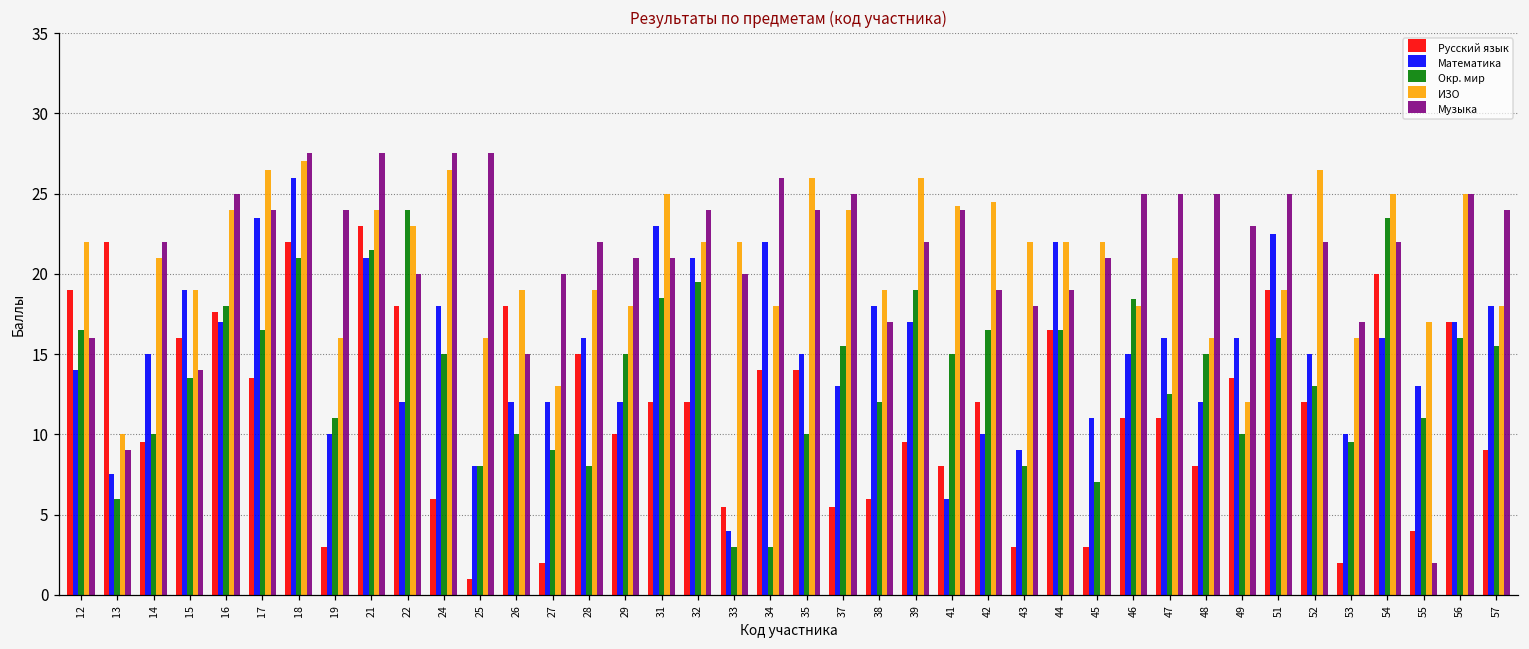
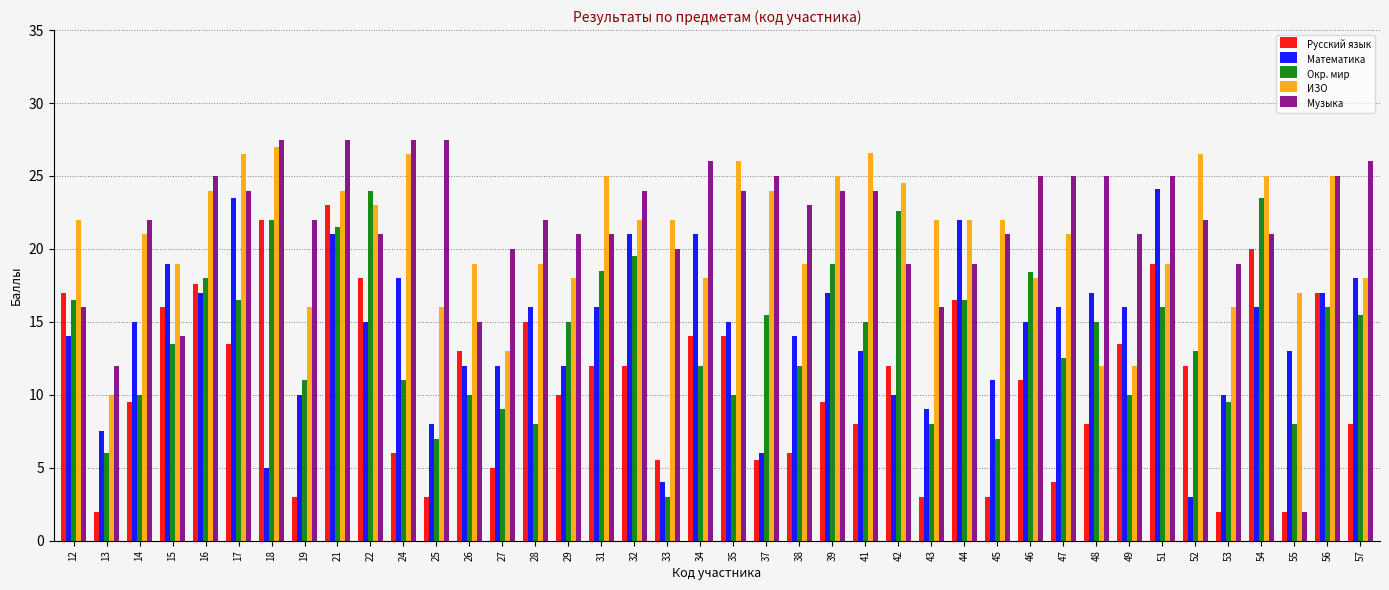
  {
    "Русский язык": {
-     "12": 19,
-     "13": 22,
+     "12": 17,
+     "13": 2,
      "14": 9.5,
      "15": 16,
      "16": 17.6,
      "17": 13.5,
      "18": 22,
      "19": 3,
      "21": 23,
      "22": 18,
      "24": 6,
-     "25": 1,
-     "26": 18,
-     "27": 2,
+     "25": 3,
+     "26": 13,
+     "27": 5,
      "28": 15,
      "29": 10,
      "31": 12,
      "32": 12,
      "33": 5.5,
      "34": 14,
      "35": 14,
      "37": 5.5,
      "38": 6,
      "39": 9.5,
      "41": 8,
      "42": 12,
      "43": 3,
      "44": 16.5,
      "45": 3,
      "46": 11,
-     "47": 11,
+     "47": 4,
      "48": 8,
      "49": 13.5,
      "51": 19,
      "52": 12,
      "53": 2,
      "54": 20,
-     "55": 4,
+     "55": 2,
      "56": 17,
-     "57": 9
+     "57": 8
    },
    "Математика": {
      "12": 14.0,
      "13": 7.5,
      "14": 15.0,
      "15": 19.0,
      "16": 17.0,
      "17": 23.5,
-     "18": 26,
+     "18": 5,
      "19": 10.0,
      "21": 21.0,
-     "22": 12,
+     "22": 15,
      "24": 18.0,
      "25": 8.0,
      "26": 12.0,
      "27": 12.0,
      "28": 16.0,
      "29": 12.0,
-     "31": 23,
+     "31": 16,
      "32": 21.0,
      "33": 4.0,
-     "34": 22,
+     "34": 21,
      "35": 15.0,
-     "37": 13,
-     "38": 18,
+     "37": 6,
+     "38": 14,
      "39": 17.0,
-     "41": 6,
+     "41": 13,
      "42": 10.0,
      "43": 9.0,
      "44": 22.0,
      "45": 11.0,
      "46": 15.0,
      "47": 16.0,
-     "48": 12,
+     "48": 17,
      "49": 16.0,
-     "51": 22.5,
-     "52": 15,
+     "51": 24.1,
+     "52": 3,
      "53": 10.0,
      "54": 16.0,
      "55": 13.0,
      "56": 17.0,
      "57": 18.0
    },
    "Окр. мир": {
      "12": 16.5,
      "13": 6.0,
      "14": 10.0,
      "15": 13.5,
      "16": 18.0,
      "17": 16.5,
-     "18": 21,
+     "18": 22,
      "19": 11.0,
      "21": 21.5,
      "22": 24.0,
-     "24": 15,
-     "25": 8,
+     "24": 11,
+     "25": 7,
      "26": 10.0,
      "27": 9.0,
      "28": 8.0,
      "29": 15.0,
      "31": 18.5,
      "32": 19.5,
      "33": 3.0,
-     "34": 3,
+     "34": 12,
      "35": 10.0,
      "37": 15.5,
      "38": 12.0,
      "39": 19.0,
      "41": 15.0,
-     "42": 16.5,
+     "42": 22.6,
      "43": 8.0,
      "44": 16.5,
      "45": 7.0,
      "46": 18.4,
      "47": 12.5,
      "48": 15.0,
      "49": 10.0,
      "51": 16.0,
      "52": 13.0,
      "53": 9.5,
      "54": 23.5,
-     "55": 11,
+     "55": 8,
      "56": 16.0,
      "57": 15.5
    },
    "ИЗО": {
      "12": 22.0,
      "13": 10.0,
      "14": 21.0,
      "15": 19.0,
      "16": 24.0,
      "17": 26.5,
      "18": 27.0,
      "19": 16.0,
      "21": 24.0,
      "22": 23.0,
      "24": 26.5,
      "25": 16.0,
      "26": 19.0,
      "27": 13.0,
      "28": 19.0,
      "29": 18.0,
      "31": 25.0,
      "32": 22.0,
      "33": 22.0,
      "34": 18.0,
      "35": 26.0,
      "37": 24.0,
      "38": 19.0,
-     "39": 26,
-     "41": 24.2,
+     "39": 25,
+     "41": 26.6,
      "42": 24.5,
      "43": 22.0,
      "44": 22.0,
      "45": 22.0,
      "46": 18.0,
      "47": 21.0,
-     "48": 16,
+     "48": 12,
      "49": 12.0,
      "51": 19.0,
      "52": 26.5,
      "53": 16.0,
      "54": 25.0,
      "55": 17.0,
      "56": 25.0,
      "57": 18.0
    },
    "Музыка": {
      "12": 16,
-     "13": 9,
+     "13": 12,
      "14": 22,
      "15": 14,
      "16": 25,
      "17": 24,
      "18": 27.5,
-     "19": 24,
+     "19": 22,
      "21": 27.5,
-     "22": 20,
+     "22": 21,
      "24": 27.5,
      "25": 27.5,
      "26": 15,
      "27": 20,
      "28": 22,
      "29": 21,
      "31": 21,
      "32": 24,
      "33": 20,
      "34": 26,
      "35": 24,
      "37": 25,
-     "38": 17,
-     "39": 22,
+     "38": 23,
+     "39": 24,
      "41": 24,
      "42": 19,
-     "43": 18,
+     "43": 16,
      "44": 19,
      "45": 21,
      "46": 25,
      "47": 25,
      "48": 25,
-     "49": 23,
+     "49": 21,
      "51": 25,
      "52": 22,
-     "53": 17,
-     "54": 22,
+     "53": 19,
+     "54": 21,
      "55": 2,
      "56": 25,
-     "57": 24
+     "57": 26
    }
  }
